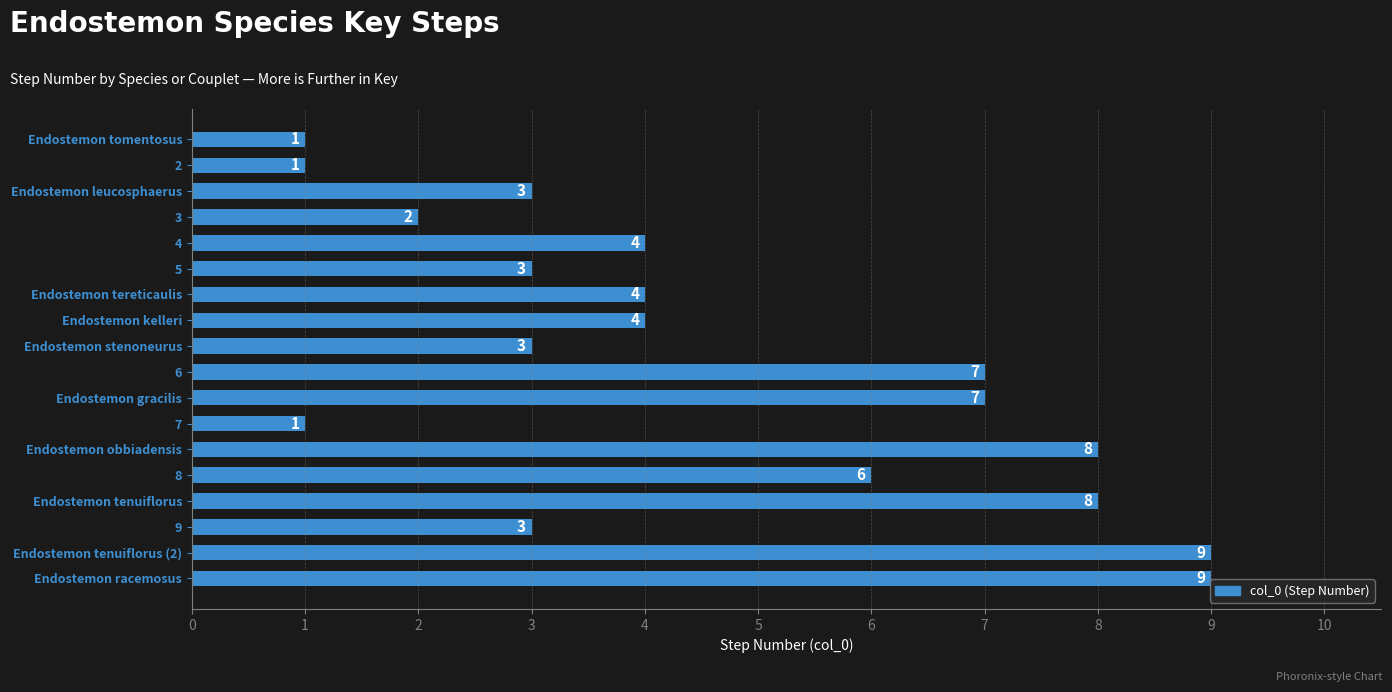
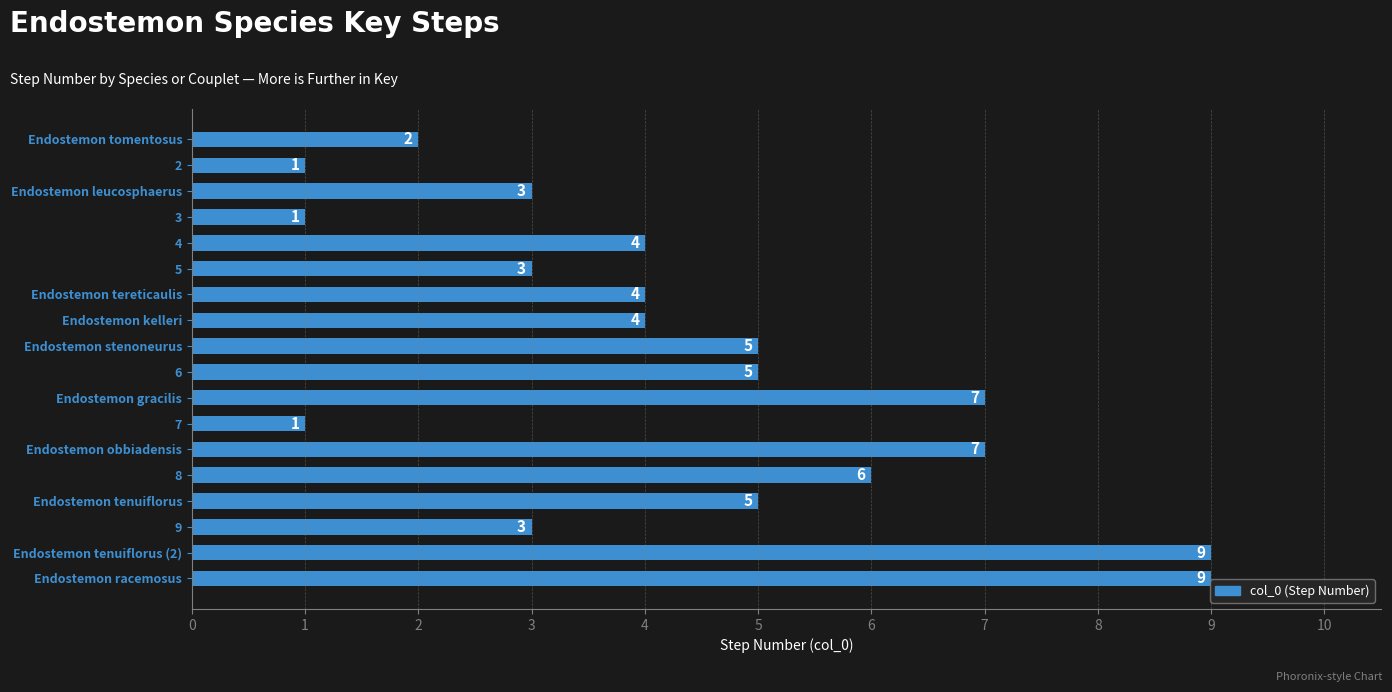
  {
-   "Endostemon tomentosus": 1,
+   "Endostemon tomentosus": 2,
    "2": 1,
    "Endostemon leucosphaerus": 3,
-   "3": 2,
+   "3": 1,
    "4": 4,
    "5": 3,
    "Endostemon tereticaulis": 4,
    "Endostemon kelleri": 4,
-   "Endostemon stenoneurus": 3,
-   "6": 7,
+   "Endostemon stenoneurus": 5,
+   "6": 5,
    "Endostemon gracilis": 7,
    "7": 1,
-   "Endostemon obbiadensis": 8,
+   "Endostemon obbiadensis": 7,
    "8": 6,
-   "Endostemon tenuiflorus": 8,
+   "Endostemon tenuiflorus": 5,
    "9": 3,
    "Endostemon tenuiflorus (2)": 9,
    "Endostemon racemosus": 9
  }
